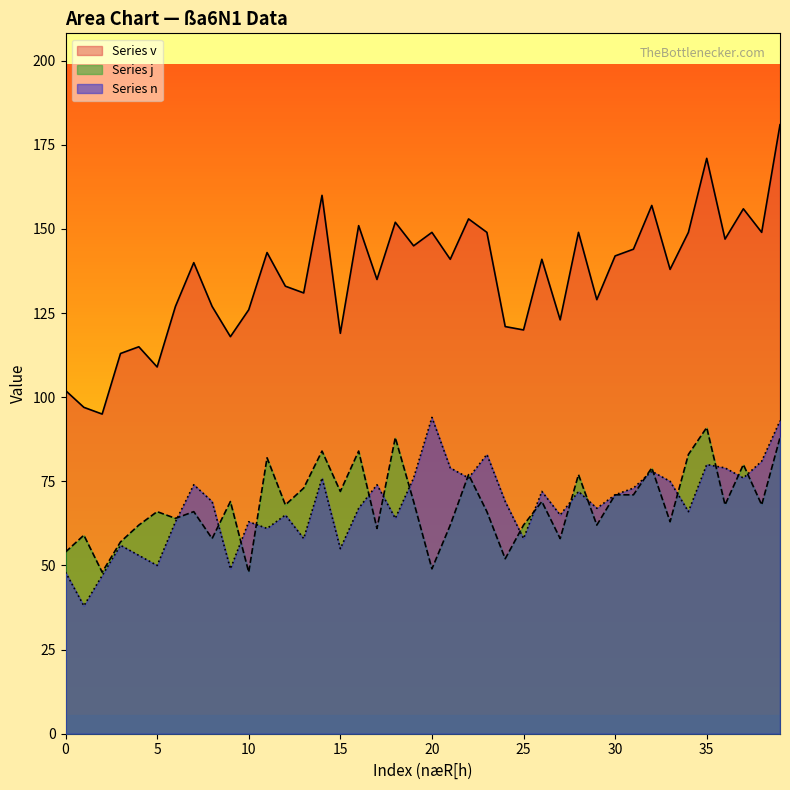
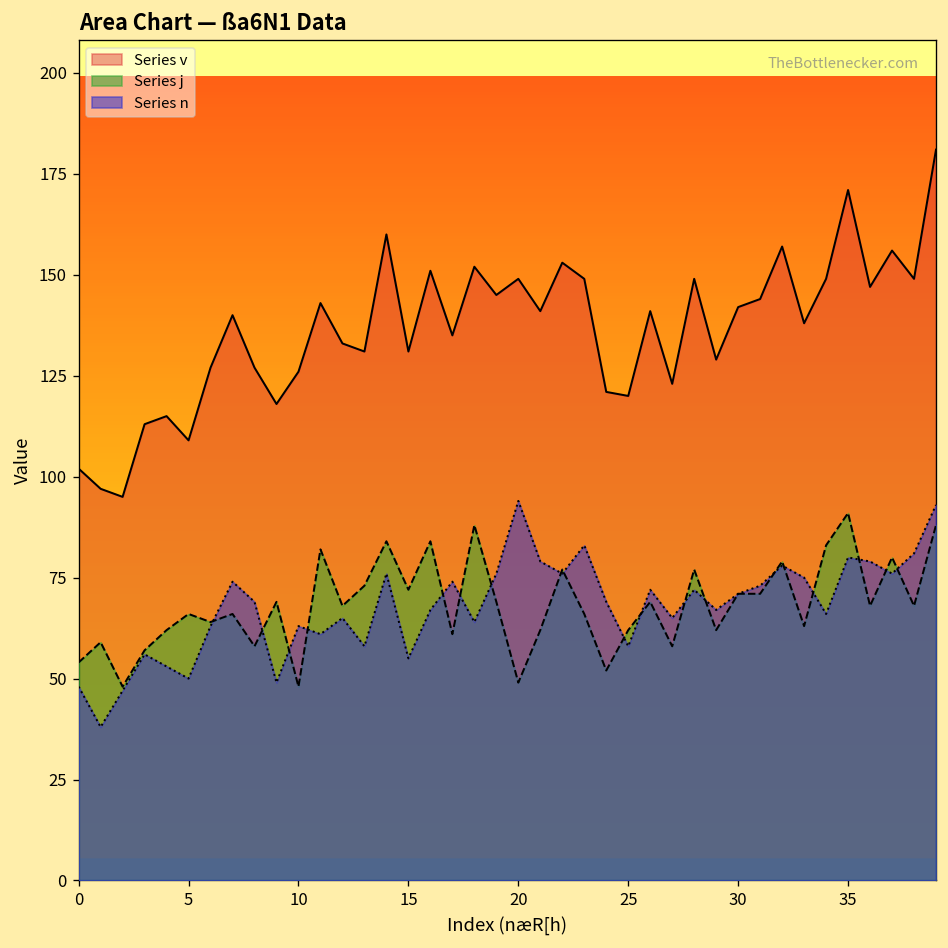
  {
    "Series v": {
      "0": 102,
      "5": 109,
      "10": 126,
-     "15": 119,
+     "15": 131,
      "20": 149,
      "25": 120,
      "30": 142,
      "35": 171
    },
    "Series j": {
      "0": 54,
      "5": 66,
      "10": 48,
      "15": 72,
      "20": 49,
      "25": 62,
      "35": 91
    },
    "Series n": {
      "0": 48,
      "5": 50,
      "10": 63,
      "15": 55,
      "20": 94,
      "25": 58,
      "35": 80
    }
  }
